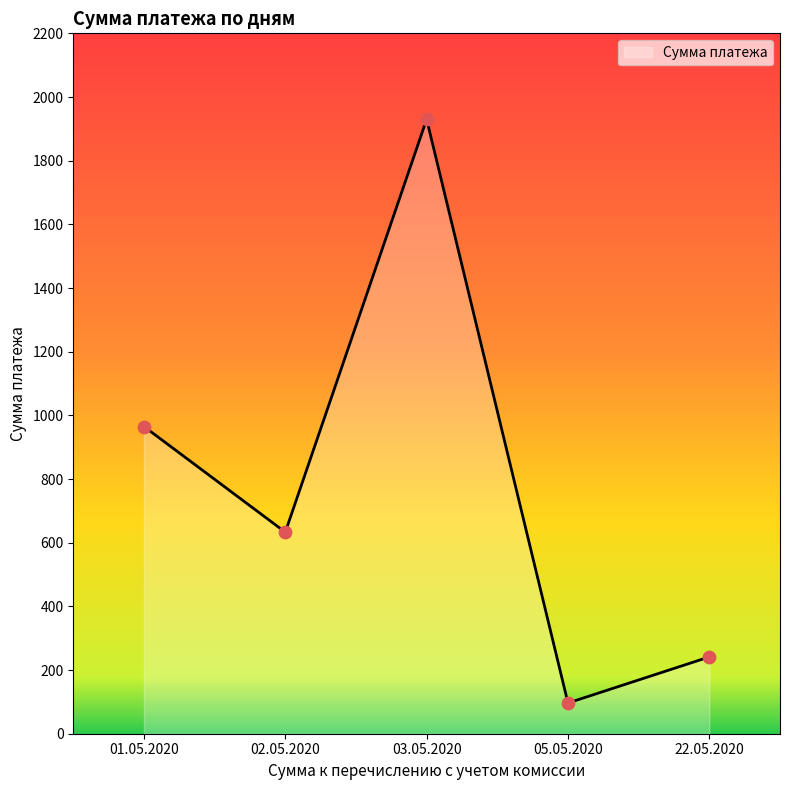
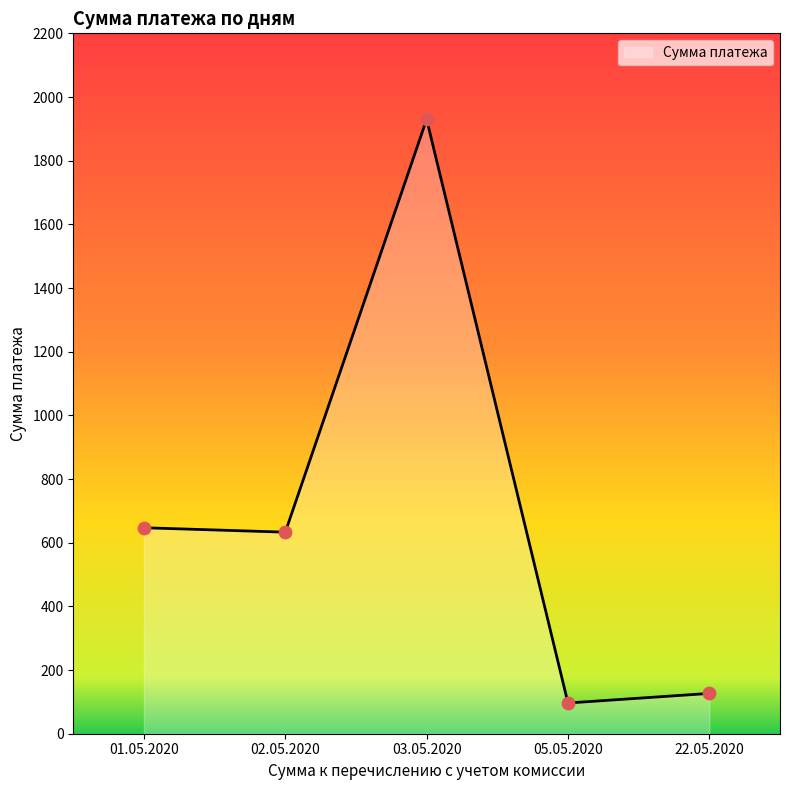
  {
-   "01.05.2020": 970,
+   "01.05.2020": 650,
    "02.05.2020": 630,
    "03.05.2020": 1930,
    "05.05.2020": 100,
-   "22.05.2020": 240
+   "22.05.2020": 130
  }
